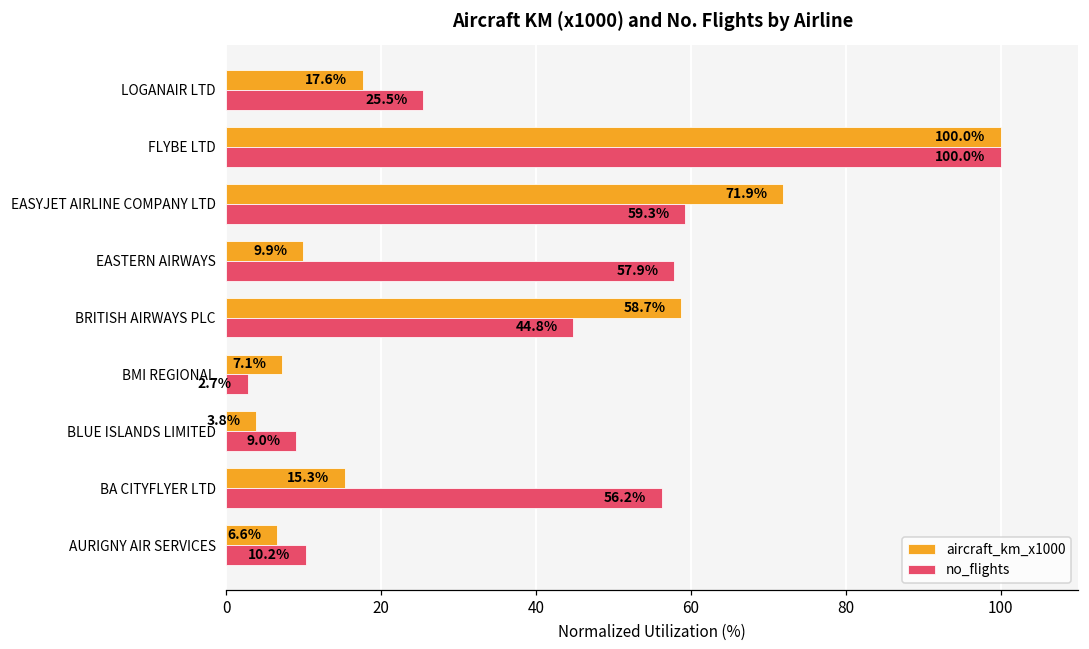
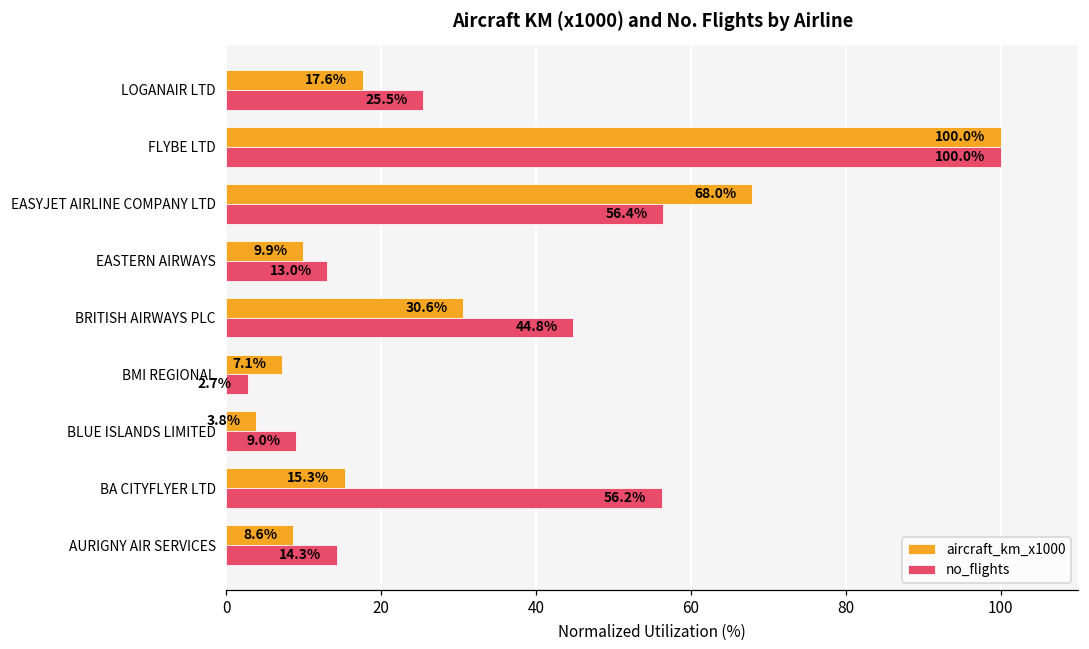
  {
    "aircraft_km_x1000": {
      "LOGANAIR LTD": "17.6%",
      "FLYBE LTD": "100.0%",
-     "EASYJET AIRLINE COMPANY LTD": "71.9%",
+     "EASYJET AIRLINE COMPANY LTD": "68.0%",
      "EASTERN AIRWAYS": "9.9%",
-     "BRITISH AIRWAYS PLC": "58.7%",
+     "BRITISH AIRWAYS PLC": "30.6%",
      "BMI REGIONAL": "7.1%",
      "BLUE ISLANDS LIMITED": "3.8%",
      "BA CITYFLYER LTD": "15.3%",
-     "AURIGNY AIR SERVICES": "6.6%"
+     "AURIGNY AIR SERVICES": "8.6%"
    },
    "no_flights": {
      "LOGANAIR LTD": "25.5%",
      "FLYBE LTD": "100.0%",
-     "EASYJET AIRLINE COMPANY LTD": "59.3%",
-     "EASTERN AIRWAYS": "57.9%",
+     "EASYJET AIRLINE COMPANY LTD": "56.4%",
+     "EASTERN AIRWAYS": "13.0%",
      "BRITISH AIRWAYS PLC": "44.8%",
      "BMI REGIONAL": "2.7%",
      "BLUE ISLANDS LIMITED": "9.0%",
      "BA CITYFLYER LTD": "56.2%",
-     "AURIGNY AIR SERVICES": "10.2%"
+     "AURIGNY AIR SERVICES": "14.3%"
    }
  }
